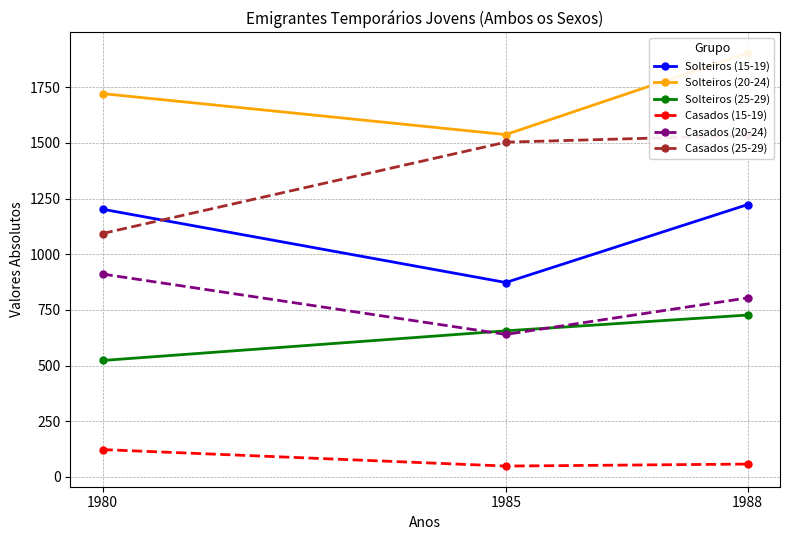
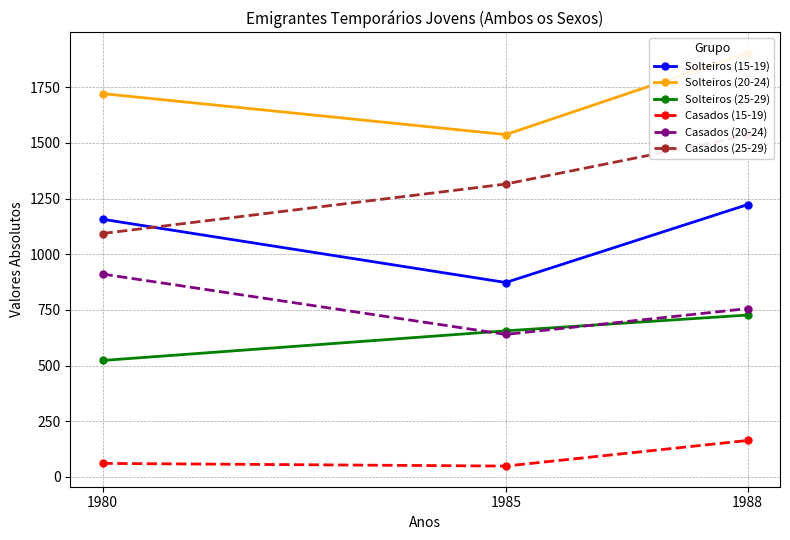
  {
    "Solteiros (15-19)": {
-     "1980": 1200,
+     "1980": 1160,
      "1985": 870,
      "1988": 1220
    },
    "Solteiros (20-24)": {
      "1980": 1720,
      "1985": 1540
    },
    "Solteiros (25-29)": {
      "1980": 520,
      "1985": 660,
      "1988": 730
    },
    "Casados (15-19)": {
-     "1980": 120,
+     "1980": 60,
      "1985": 50,
-     "1988": 60
+     "1988": 160
    },
    "Casados (20-24)": {
      "1980": 910,
      "1985": 640,
-     "1988": 800
+     "1988": 760
    },
    "Casados (25-29)": {
      "1980": 1090,
-     "1985": 1500
+     "1985": 1320
    }
  }
